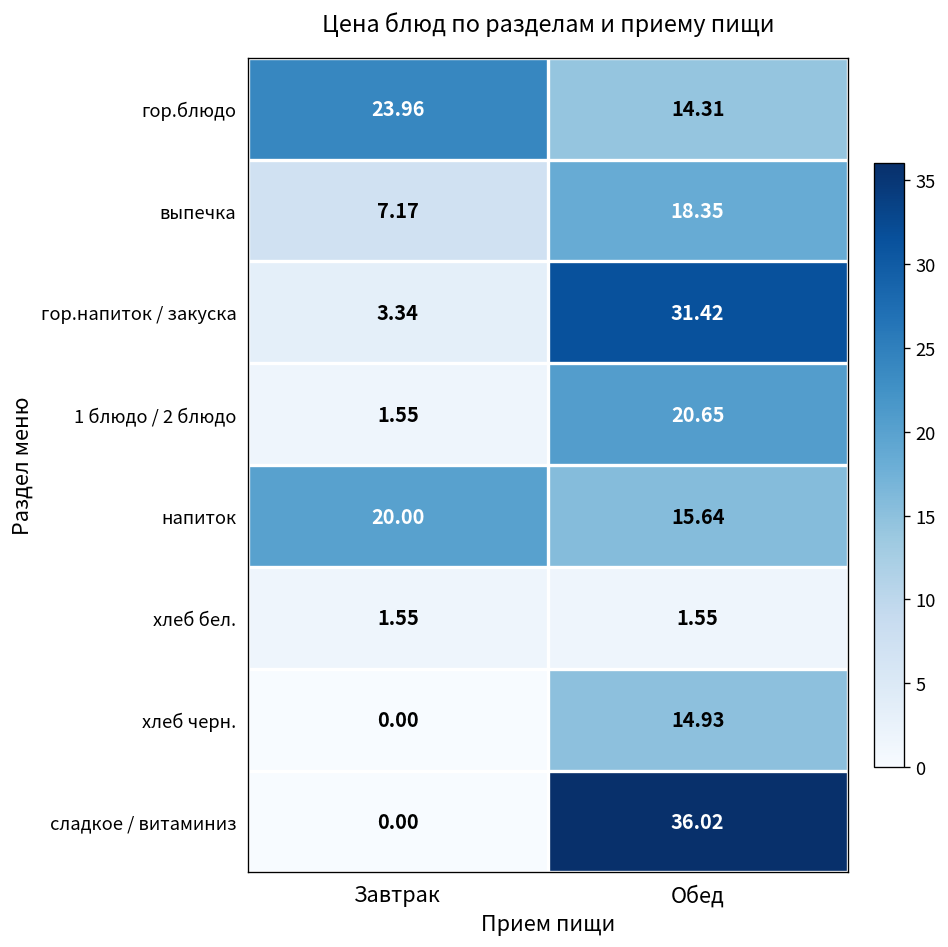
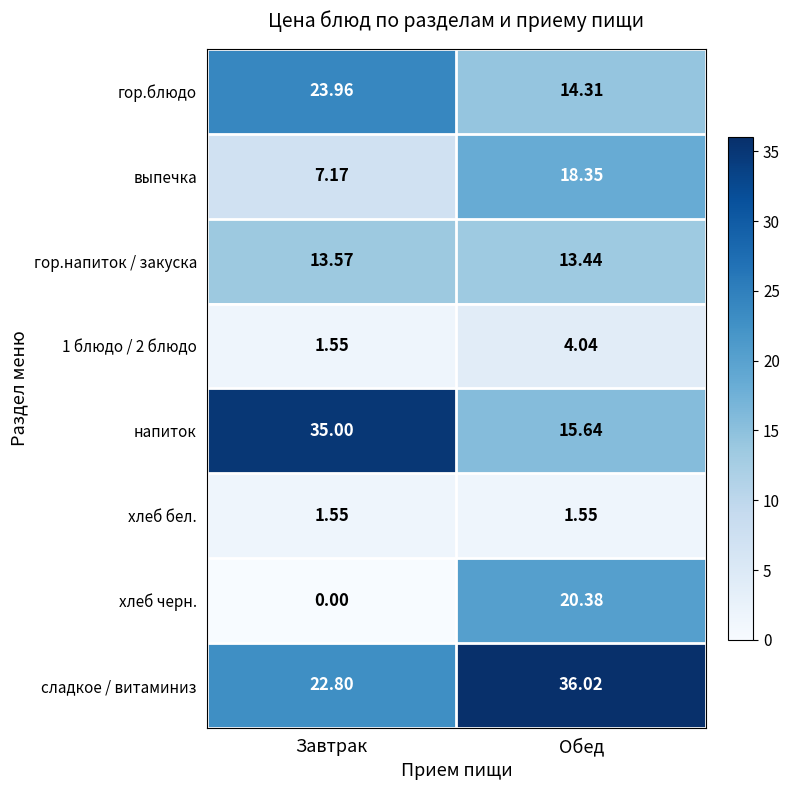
  {
    "гор.блюдо": {
      "Завтрак": 23.96,
      "Обед": 14.31
    },
    "выпечка": {
      "Завтрак": 7.17,
      "Обед": 18.35
    },
    "гор.напиток / закуска": {
-     "Завтрак": 3.34,
-     "Обед": 31.42
+     "Завтрак": 13.57,
+     "Обед": 13.44
    },
    "1 блюдо / 2 блюдо": {
      "Завтрак": 1.55,
-     "Обед": 20.65
+     "Обед": 4.04
    },
    "напиток": {
-     "Завтрак": 20.00,
+     "Завтрак": 35.00,
      "Обед": 15.64
    },
    "хлеб бел.": {
      "Завтрак": 1.55,
      "Обед": 1.55
    },
    "хлеб черн.": {
      "Завтрак": 0.00,
-     "Обед": 14.93
+     "Обед": 20.38
    },
    "сладкое / витаминиз": {
-     "Завтрак": 0.00,
+     "Завтрак": 22.80,
      "Обед": 36.02
    }
  }
